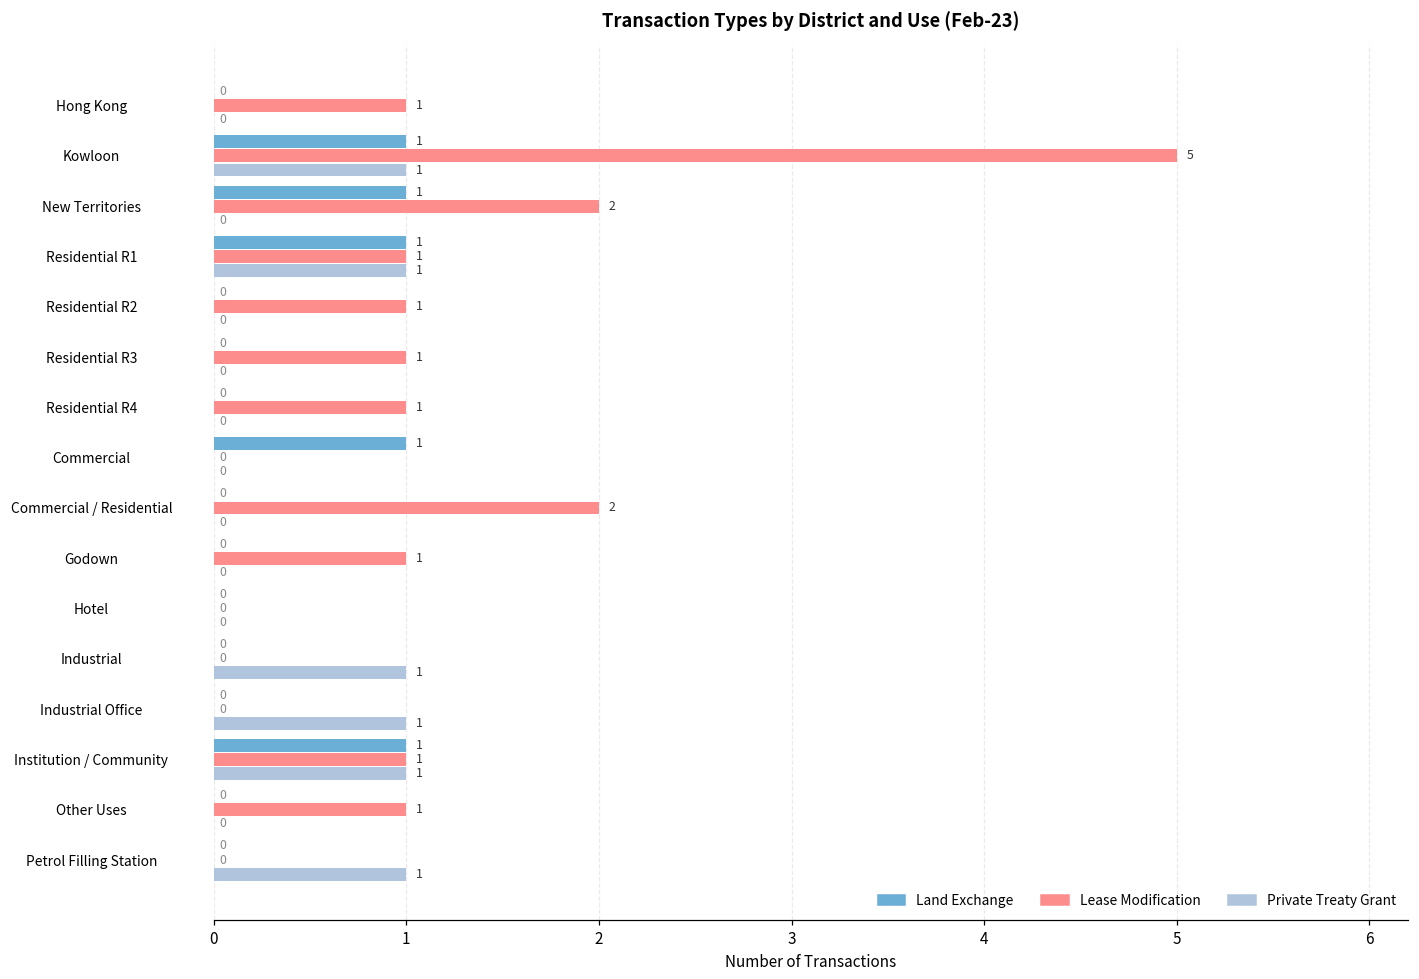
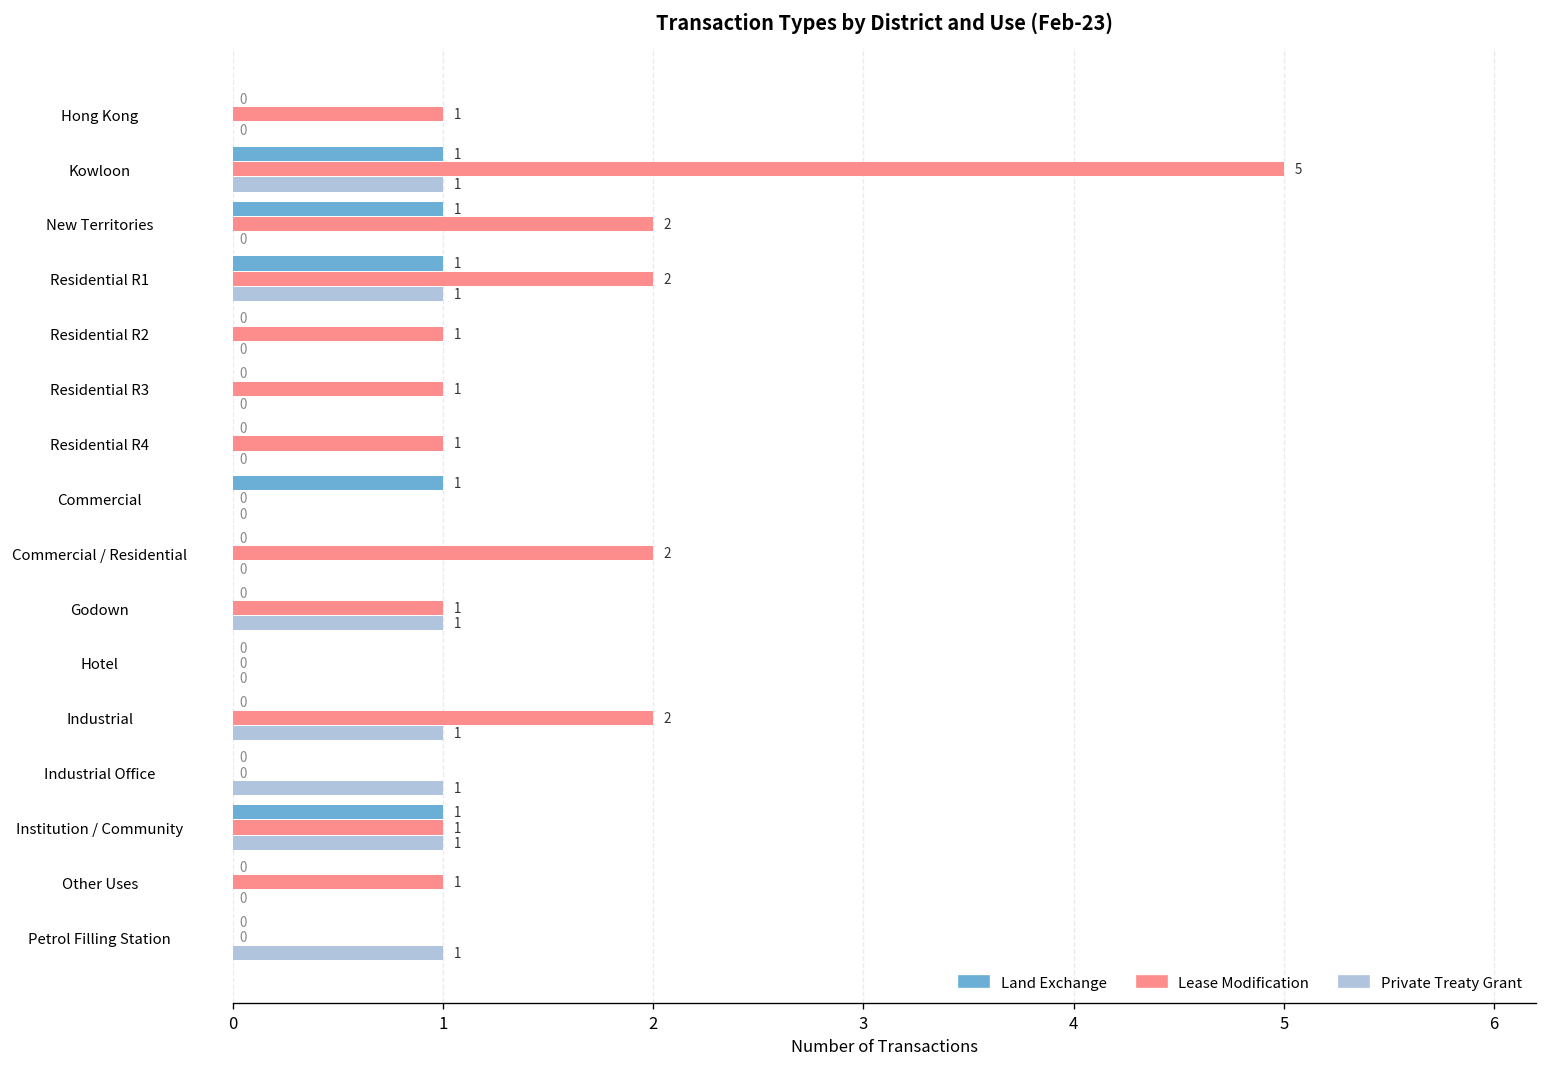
  {
    "Land Exchange": {
      "Hong Kong": 0,
      "Kowloon": 1,
      "New Territories": 1,
      "Residential R1": 1,
      "Residential R2": 0,
      "Residential R3": 0,
      "Residential R4": 0,
      "Commercial": 1,
      "Commercial / Residential": 0,
      "Godown": 0,
      "Hotel": 0,
      "Industrial": 0,
      "Industrial Office": 0,
      "Institution / Community": 1,
      "Other Uses": 0,
      "Petrol Filling Station": 0
    },
    "Lease Modification": {
      "Hong Kong": 1,
      "Kowloon": 5,
      "New Territories": 2,
-     "Residential R1": 1,
+     "Residential R1": 2,
      "Residential R2": 1,
      "Residential R3": 1,
      "Residential R4": 1,
      "Commercial": 0,
      "Commercial / Residential": 2,
      "Godown": 1,
      "Hotel": 0,
-     "Industrial": 0,
+     "Industrial": 2,
      "Industrial Office": 0,
      "Institution / Community": 1,
      "Other Uses": 1,
      "Petrol Filling Station": 0
    },
    "Private Treaty Grant": {
      "Hong Kong": 0,
      "Kowloon": 1,
      "New Territories": 0,
      "Residential R1": 1,
      "Residential R2": 0,
      "Residential R3": 0,
      "Residential R4": 0,
      "Commercial": 0,
      "Commercial / Residential": 0,
-     "Godown": 0,
+     "Godown": 1,
      "Hotel": 0,
      "Industrial": 1,
      "Industrial Office": 1,
      "Institution / Community": 1,
      "Other Uses": 0,
      "Petrol Filling Station": 1
    }
  }
